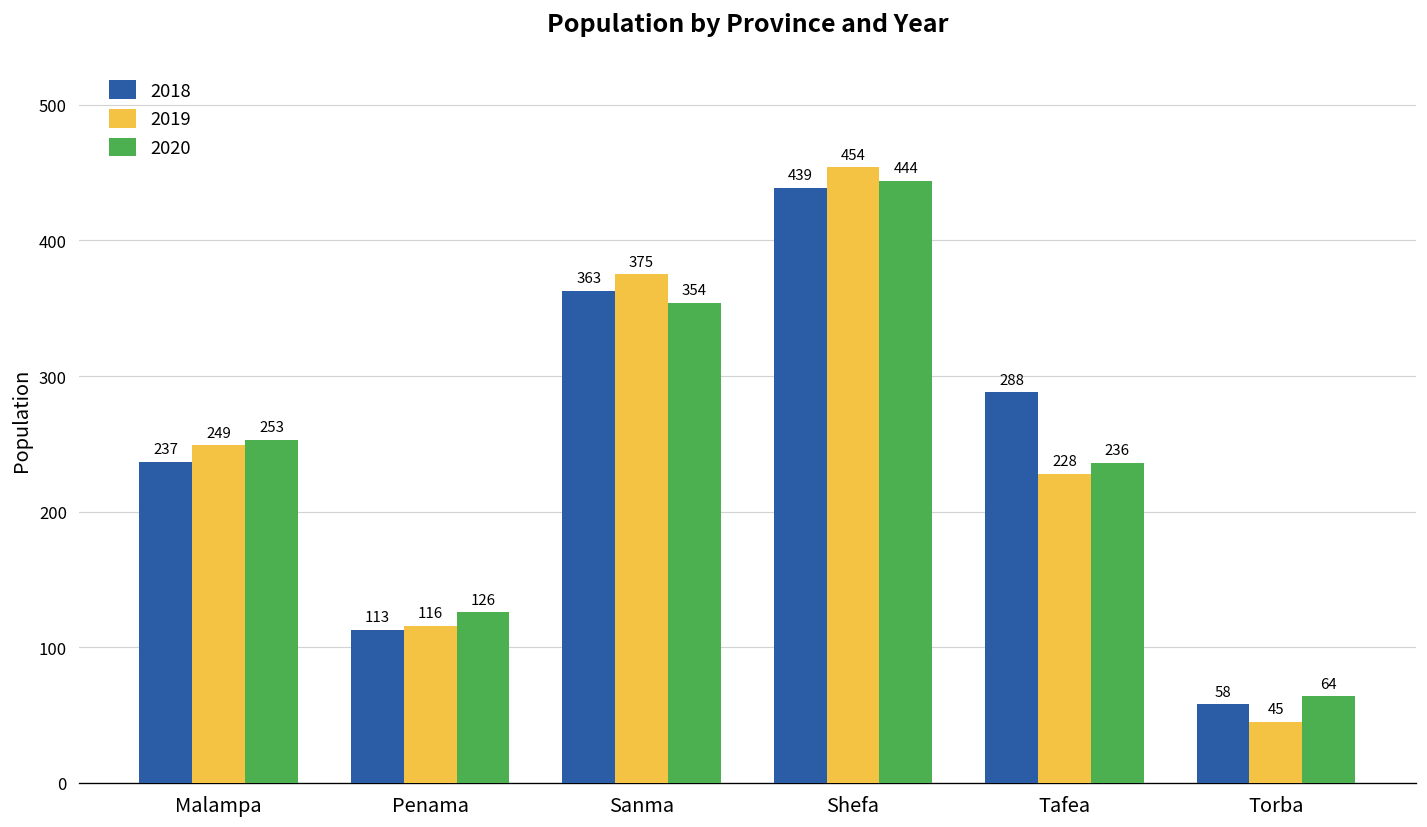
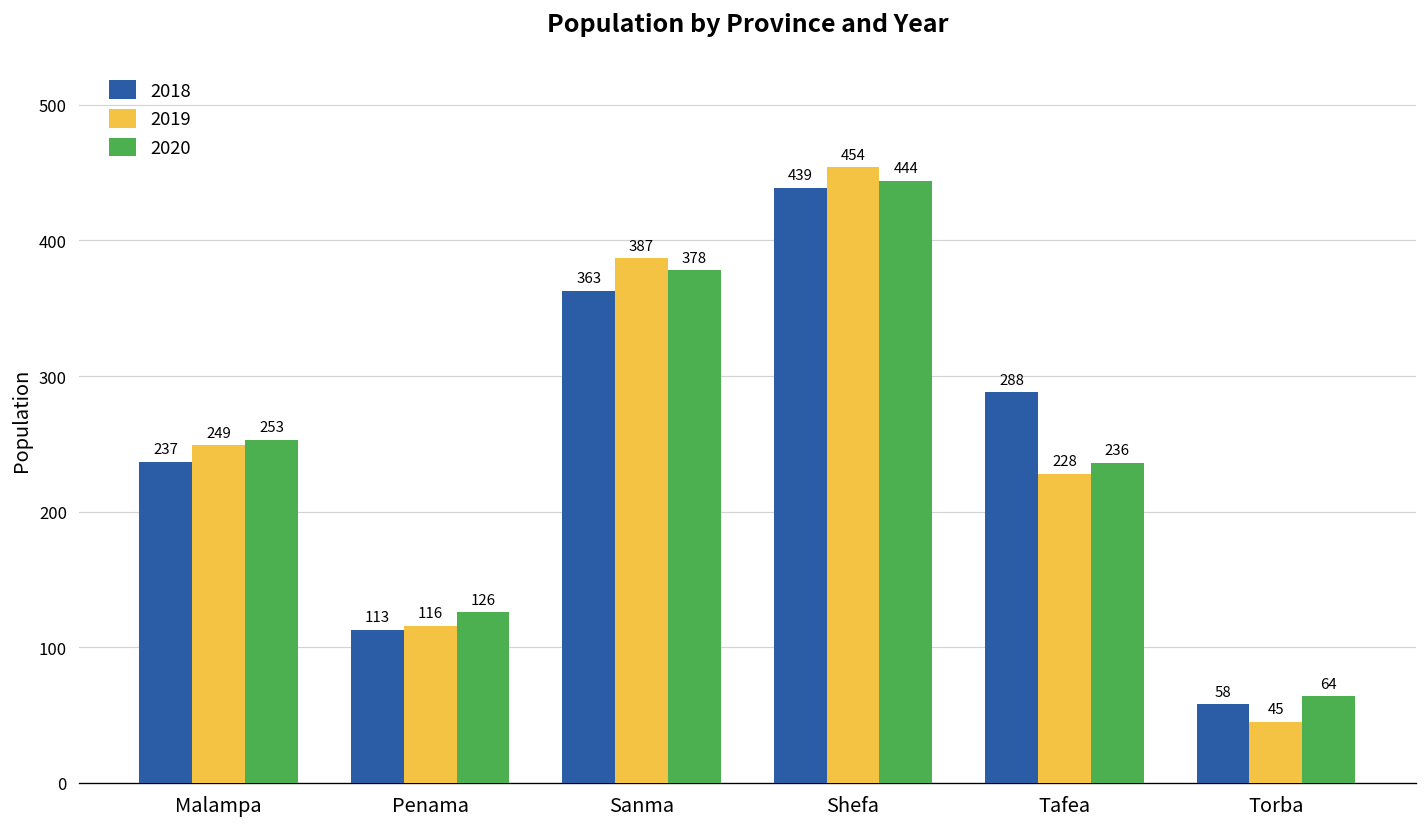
  {
    "2018": {
      "Malampa": 237,
      "Penama": 113,
      "Sanma": 363,
      "Shefa": 439,
      "Tafea": 288,
      "Torba": 58
    },
    "2019": {
      "Malampa": 249,
      "Penama": 116,
-     "Sanma": 375,
+     "Sanma": 387,
      "Shefa": 454,
      "Tafea": 228,
      "Torba": 45
    },
    "2020": {
      "Malampa": 253,
      "Penama": 126,
-     "Sanma": 354,
+     "Sanma": 378,
      "Shefa": 444,
      "Tafea": 236,
      "Torba": 64
    }
  }
